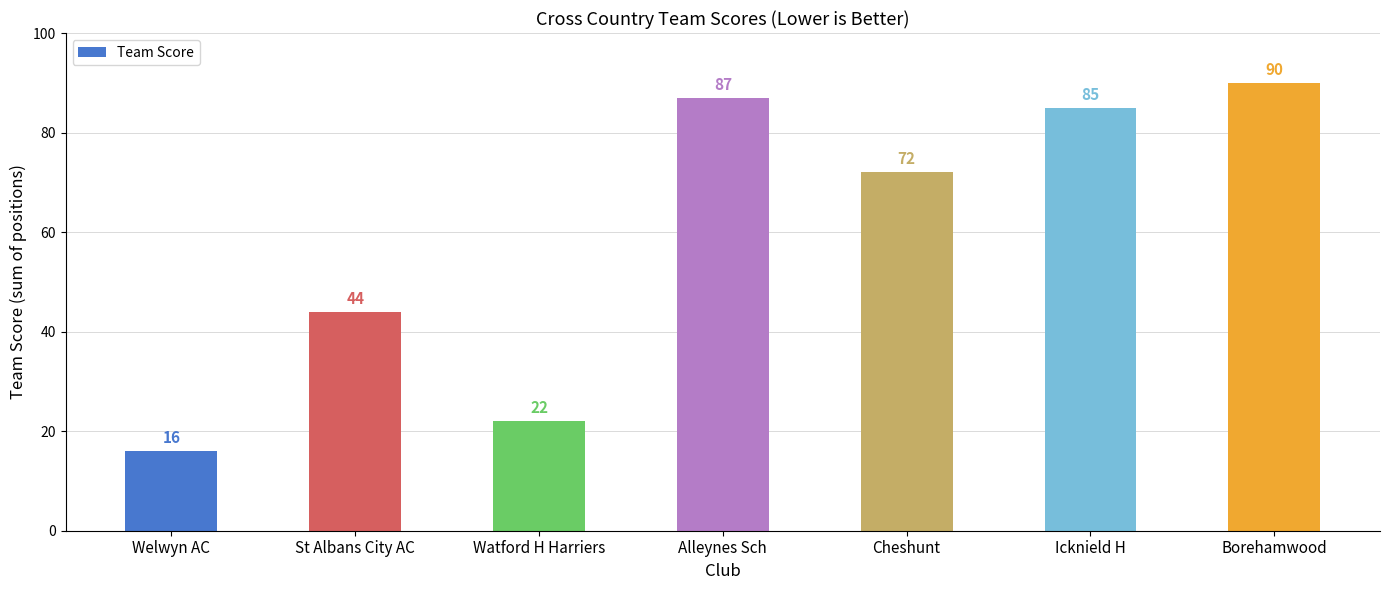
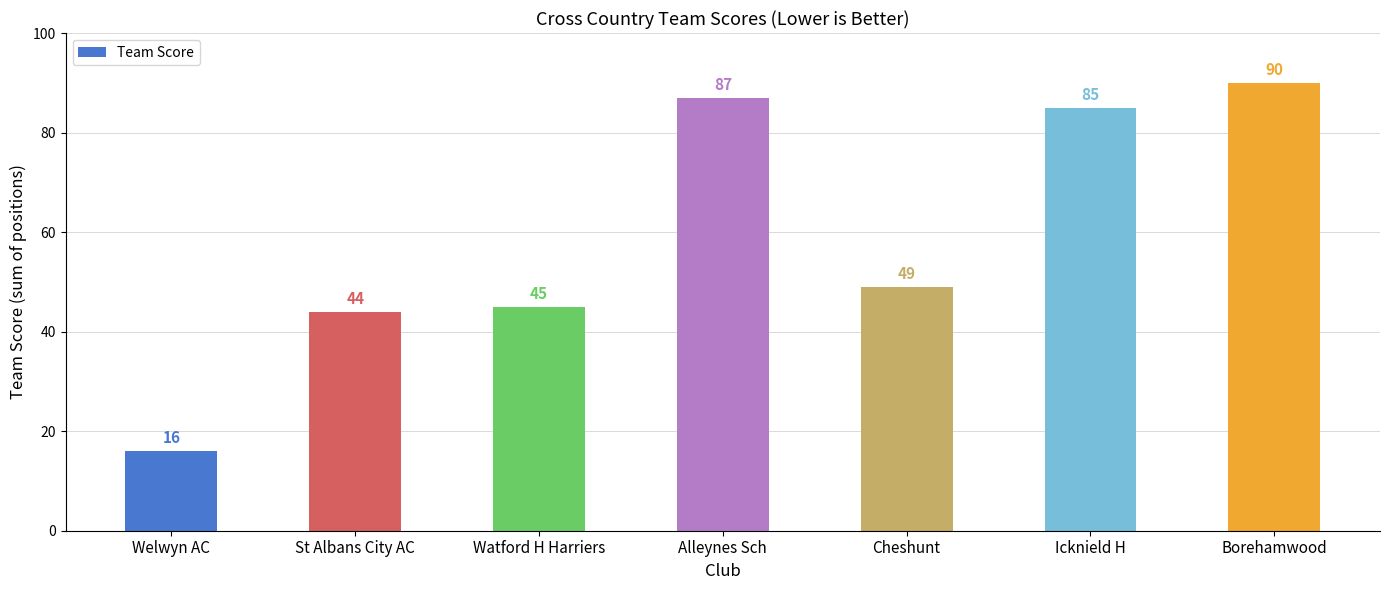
  {
    "Welwyn AC": 16,
    "St Albans City AC": 44,
-   "Watford H Harriers": 22,
+   "Watford H Harriers": 45,
    "Alleynes Sch": 87,
-   "Cheshunt": 72,
+   "Cheshunt": 49,
    "Icknield H": 85,
    "Borehamwood": 90
  }
